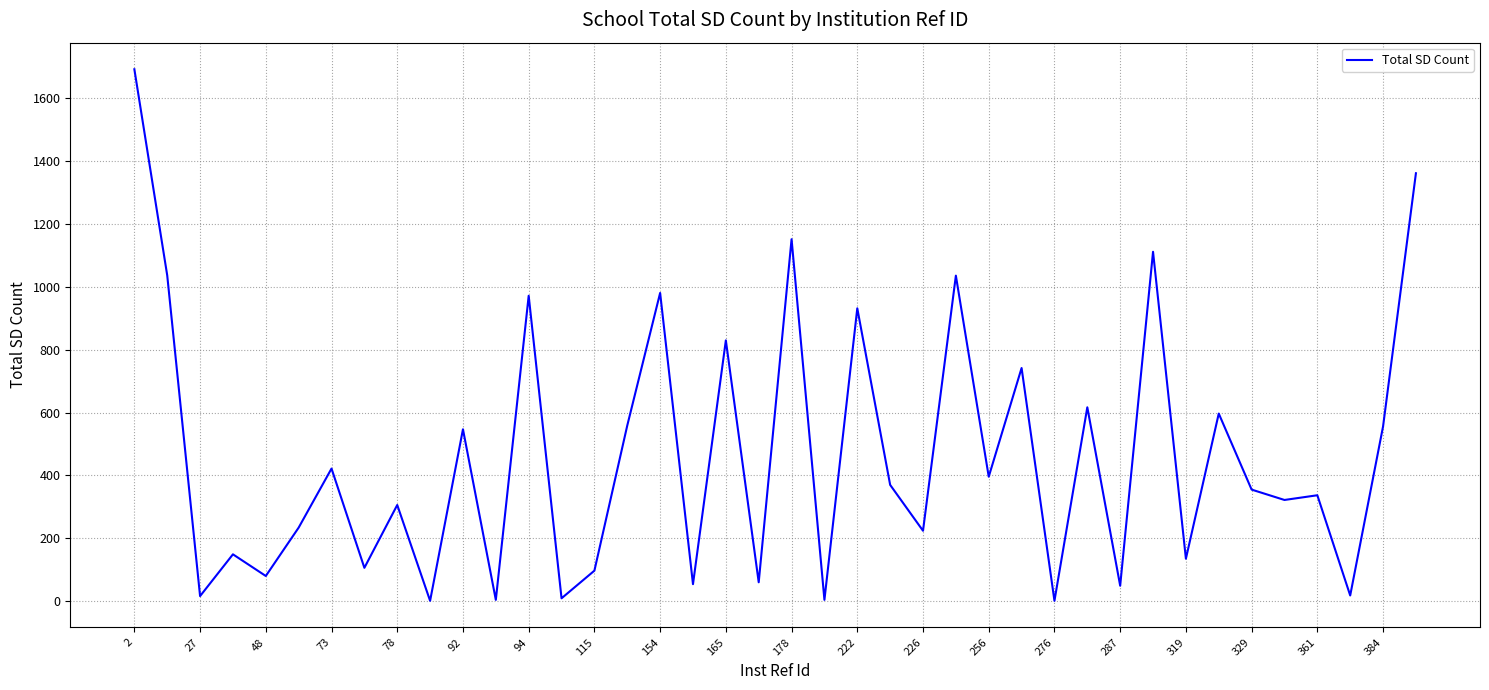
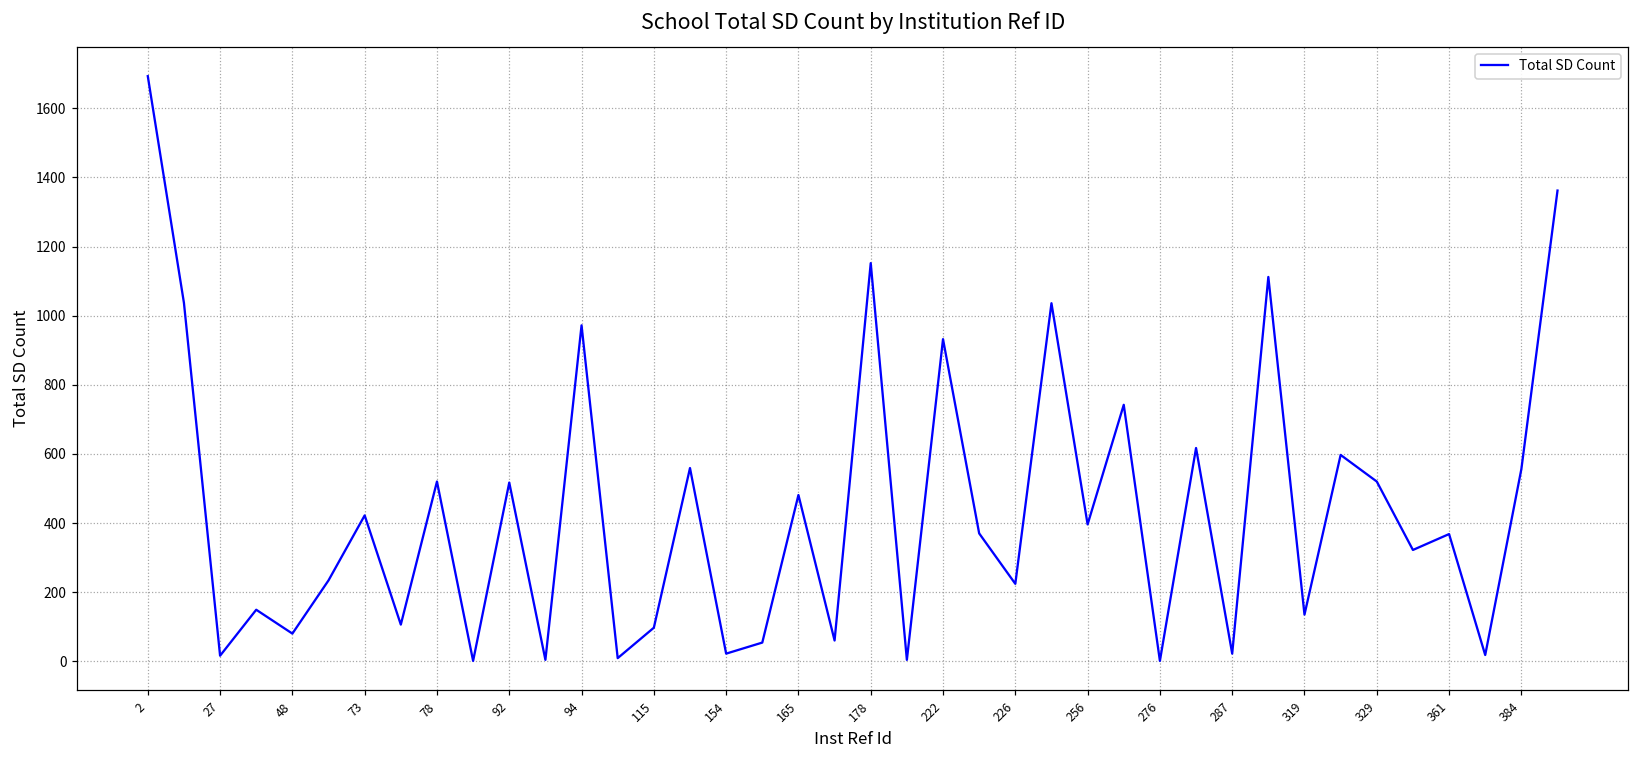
  {
    "2": 1690,
    "27": 20,
    "48": 80,
    "73": 420,
-   "78": 310,
-   "92": 550,
+   "78": 520,
+   "92": 520,
    "94": 970,
    "115": 100,
-   "154": 980,
-   "165": 830,
+   "154": 20,
+   "165": 480,
    "178": 1150,
    "222": 930,
    "226": 220,
    "256": 400,
    "276": 0,
-   "287": 50,
+   "287": 20,
    "319": 140,
-   "329": 360,
-   "361": 340,
+   "329": 520,
+   "361": 370,
    "384": 560
  }
